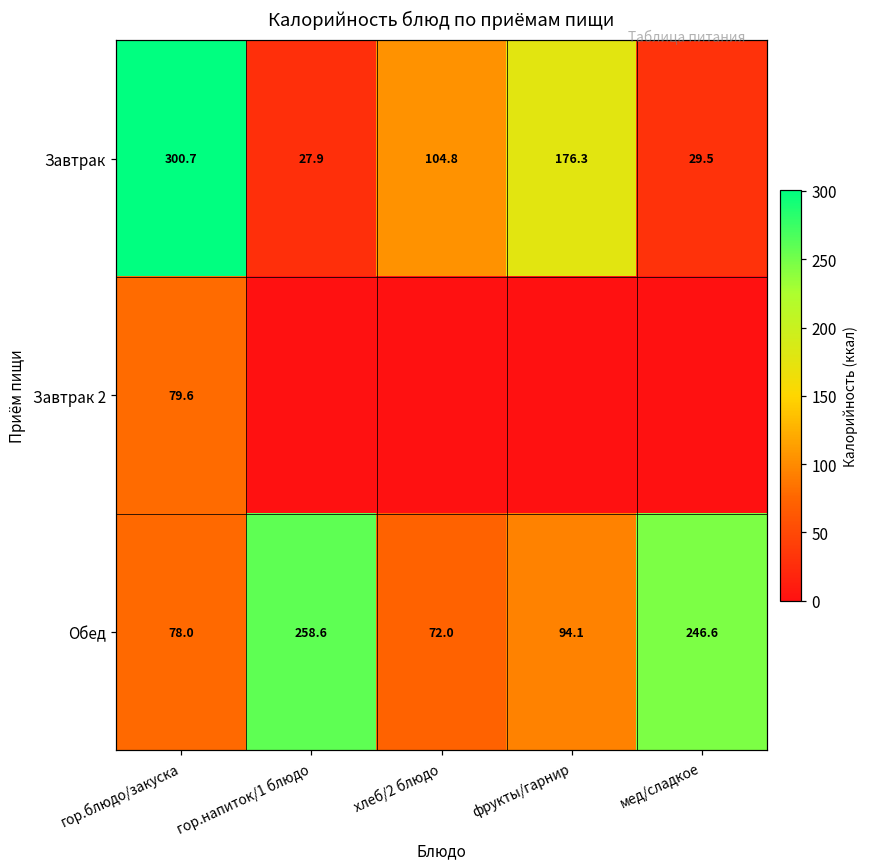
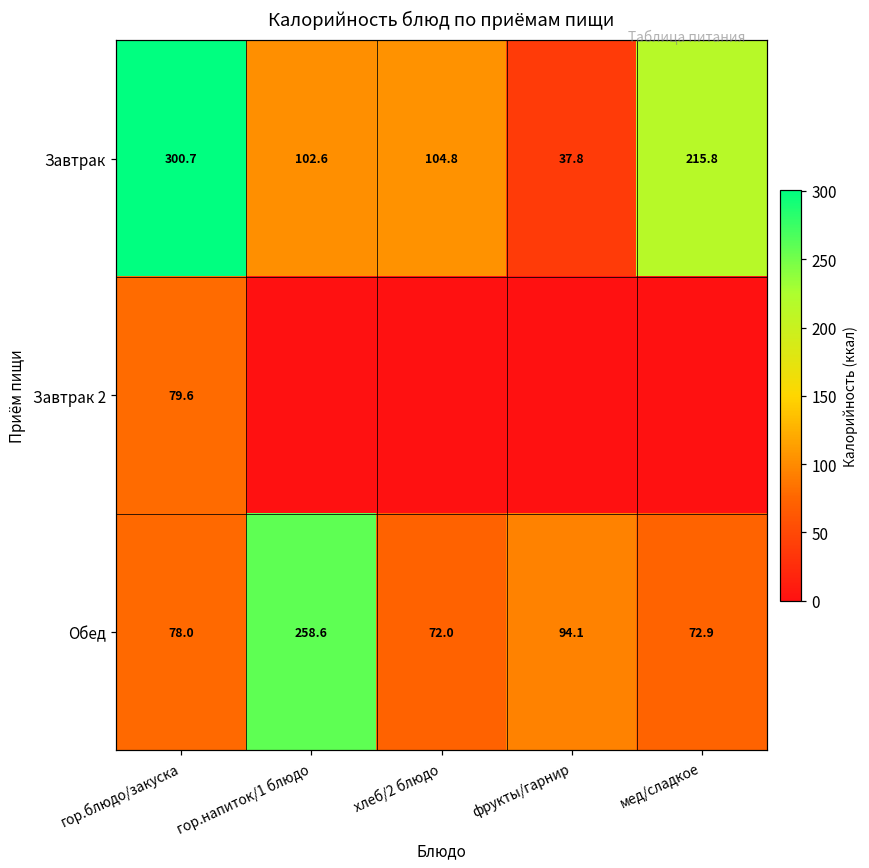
  {
    "Завтрак": {
      "гор.блюдо/закуска": 300.7,
-     "гор.напиток/1 блюдо": 27.9,
+     "гор.напиток/1 блюдо": 102.6,
      "хлеб/2 блюдо": 104.8,
-     "фрукты/гарнир": 176.3,
-     "мед/сладкое": 29.5
+     "фрукты/гарнир": 37.8,
+     "мед/сладкое": 215.8
    },
    "Завтрак 2": {
      "гор.блюдо/закуска": 79.6
    },
    "Обед": {
      "гор.блюдо/закуска": 78.0,
      "гор.напиток/1 блюдо": 258.6,
      "хлеб/2 блюдо": 72.0,
      "фрукты/гарнир": 94.1,
-     "мед/сладкое": 246.6
+     "мед/сладкое": 72.9
    }
  }
